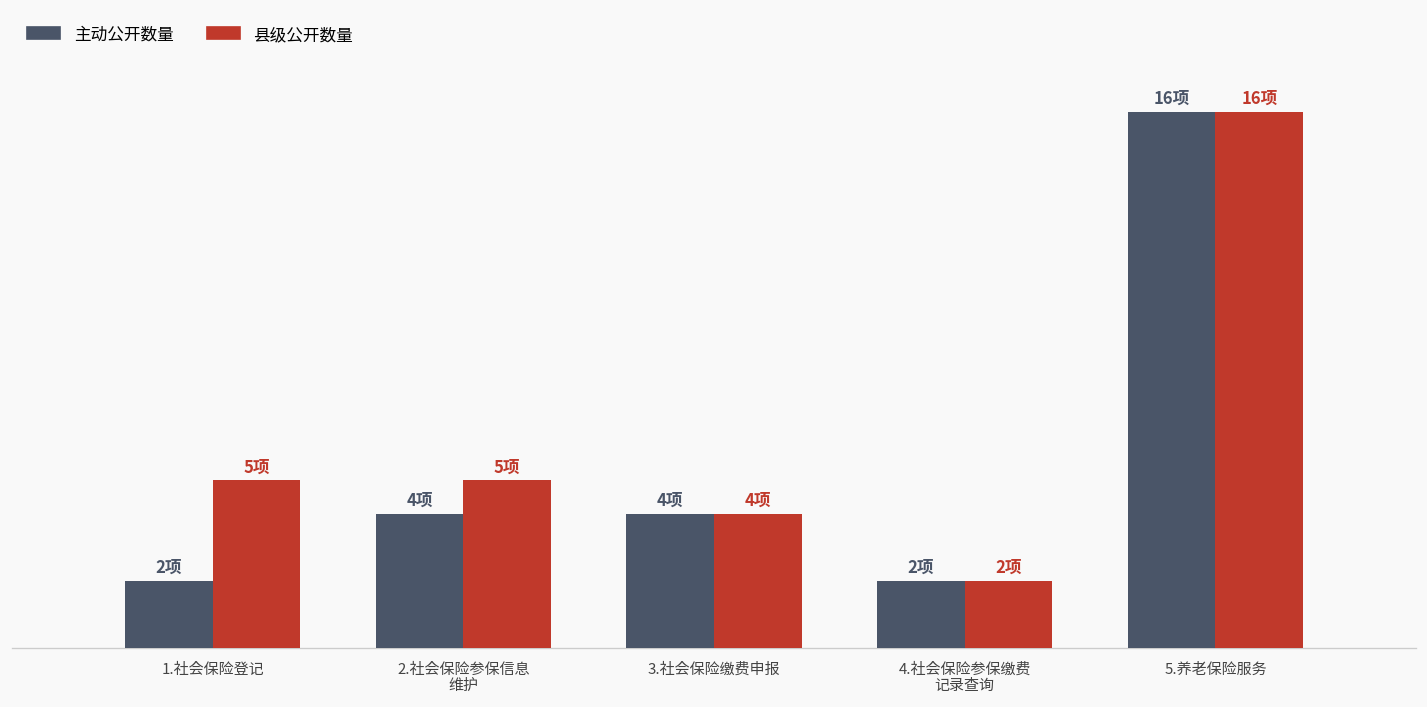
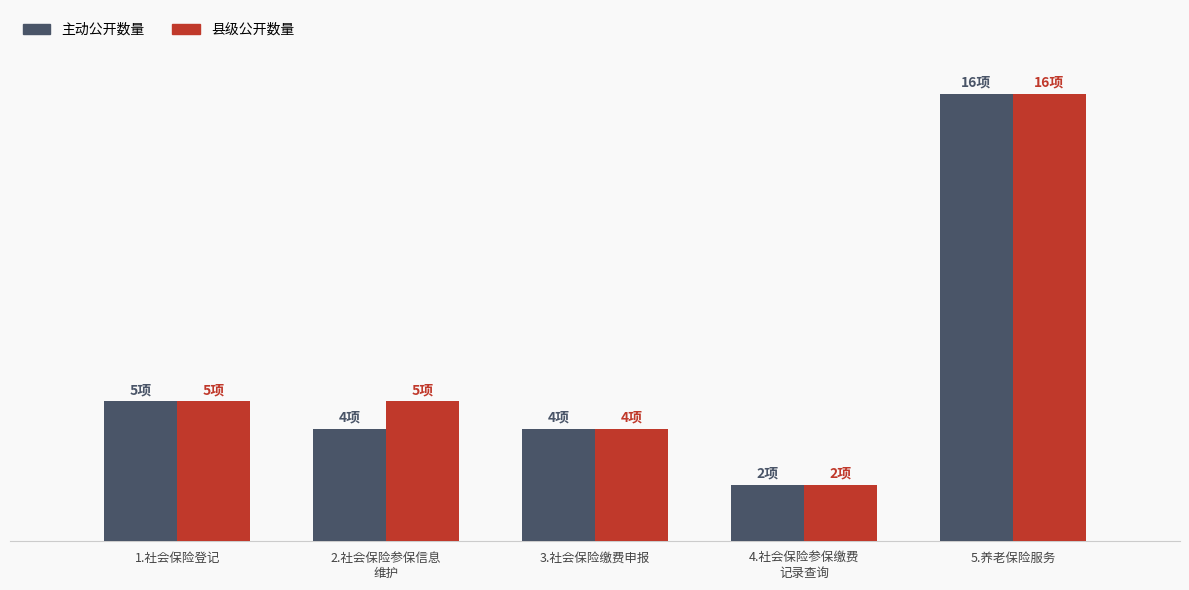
  {
    "主动公开数量": {
-     "1.社会保险登记": "2项",
+     "1.社会保险登记": "5项",
      "2.社会保险参保信息 维护": "4项",
      "3.社会保险缴费申报": "4项",
      "4.社会保险参保缴费 记录查询": "2项",
      "5.养老保险服务": "16项"
    },
    "县级公开数量": {
      "1.社会保险登记": "5项",
      "2.社会保险参保信息 维护": "5项",
      "3.社会保险缴费申报": "4项",
      "4.社会保险参保缴费 记录查询": "2项",
      "5.养老保险服务": "16项"
    }
  }
